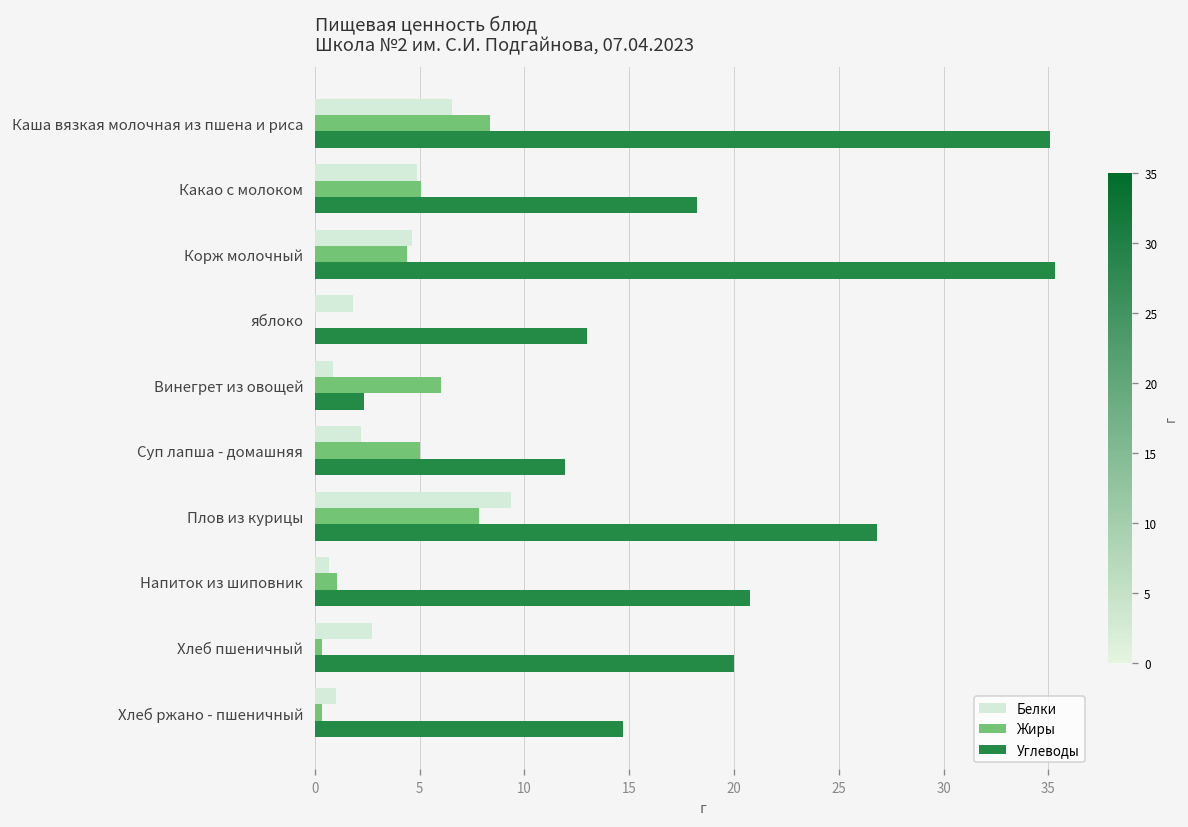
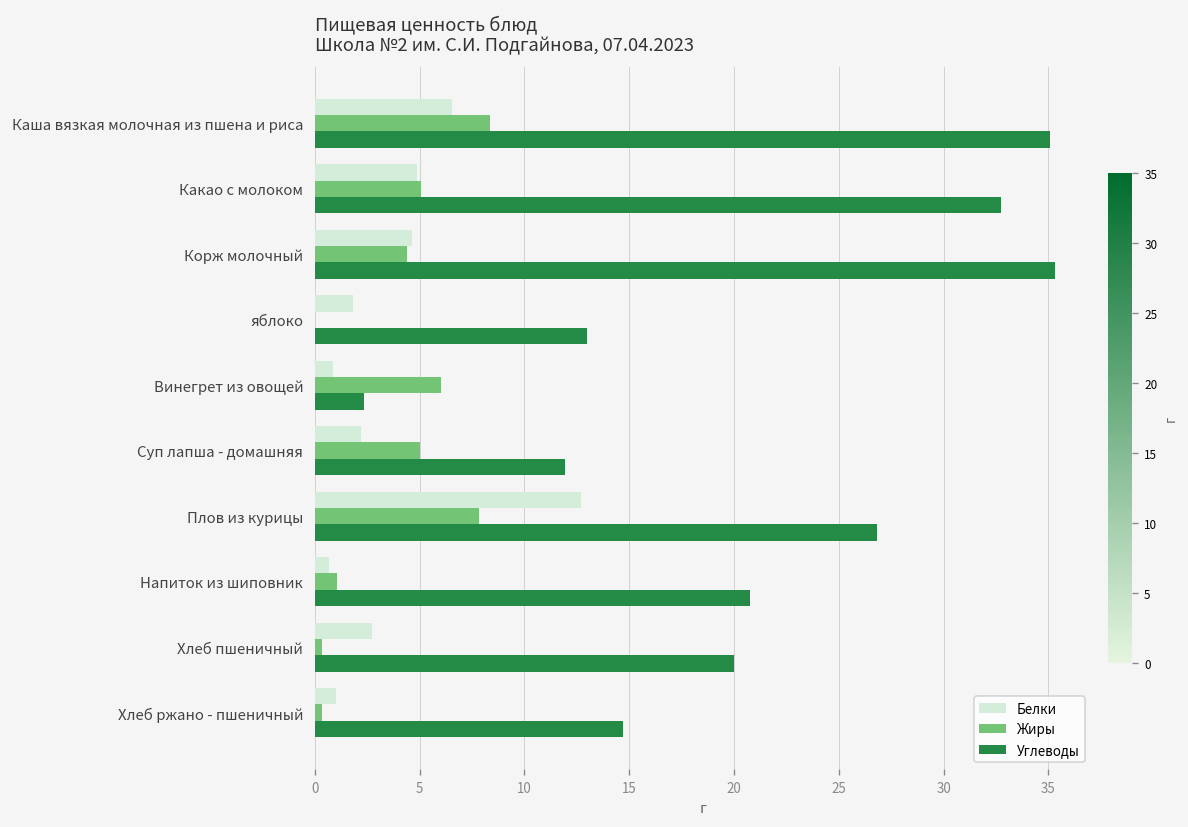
  {
    "Белки": {
      "Каша вязкая молочная из пшена и риса": 6.6,
      "Какао с молоком": 4.9,
      "Корж молочный": 4.6,
      "яблоко": 1.8,
      "Винегрет из овощей": 0.8,
      "Суп лапша - домашняя": 2.2,
-     "Плов из курицы": 9.4,
+     "Плов из курицы": 12.7,
      "Напиток из шиповник": 0.7,
      "Хлеб пшеничный": 2.7,
      "Хлеб ржано - пшеничный": 1.0
    },
    "Жиры": {
      "Каша вязкая молочная из пшена и риса": 8.3,
      "Какао с молоком": 5.0,
      "Корж молочный": 4.4,
      "яблоко": 0.0,
      "Винегрет из овощей": 6.0,
      "Суп лапша - домашняя": 5.0,
      "Плов из курицы": 7.9,
      "Напиток из шиповник": 1.1,
      "Хлеб пшеничный": 0.3,
      "Хлеб ржано - пшеничный": 0.3
    },
    "Углеводы": {
      "Каша вязкая молочная из пшена и риса": 35.1,
-     "Какао с молоком": 18.2,
+     "Какао с молоком": 32.7,
      "Корж молочный": 35.3,
      "яблоко": 13.0,
      "Винегрет из овощей": 2.3,
      "Суп лапша - домашняя": 11.9,
      "Плов из курицы": 26.8,
      "Напиток из шиповник": 20.8,
      "Хлеб пшеничный": 20.0,
      "Хлеб ржано - пшеничный": 14.7
    }
  }
